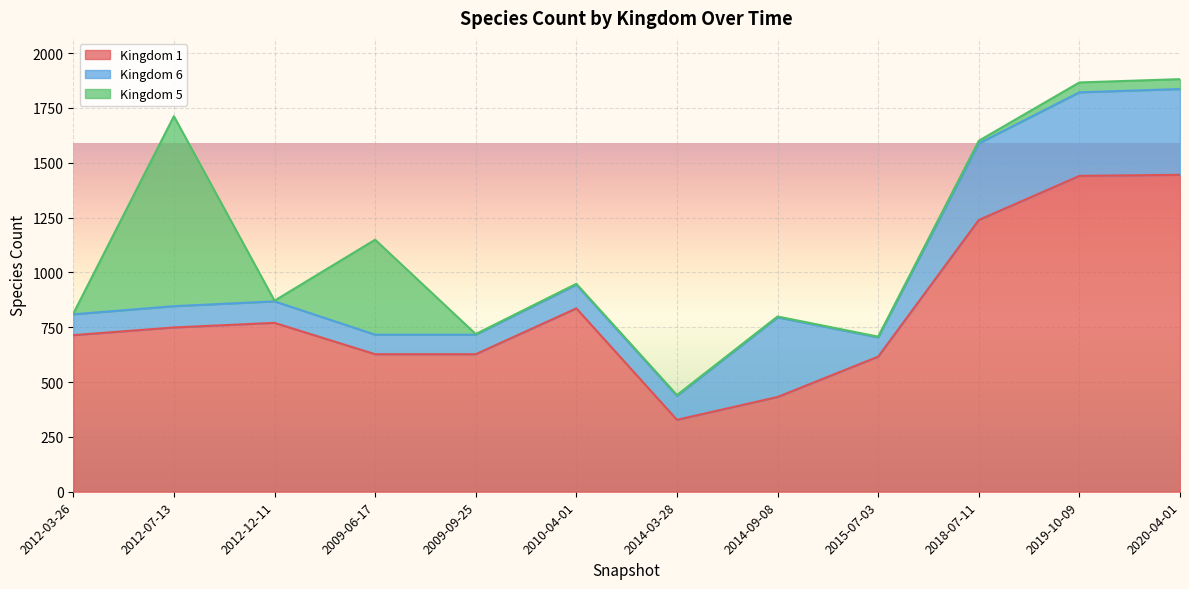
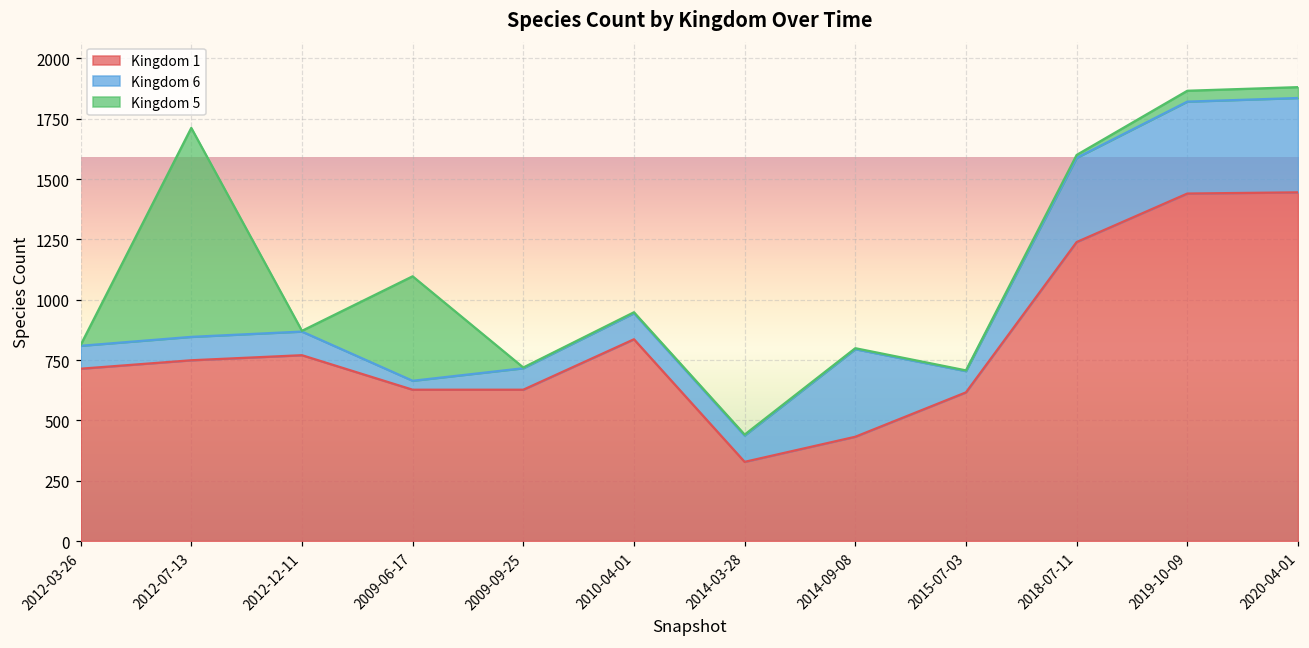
  {
    "Kingdom 1": {
      "2012-03-26": 710,
      "2012-07-13": 750,
      "2012-12-11": 770,
      "2009-06-17": 630,
      "2009-09-25": 630,
      "2010-04-01": 840,
      "2014-03-28": 330,
      "2014-09-08": 430,
      "2015-07-03": 620,
      "2018-07-11": 1240,
      "2019-10-09": 1440,
      "2020-04-01": 1450
    },
    "Kingdom 6": {
      "2012-07-13": 100,
-     "2009-06-17": 90,
+     "2009-06-17": 40,
      "2018-07-11": 350,
      "2019-10-09": 380,
      "2020-04-01": 390
    },
    "Kingdom 5": {
      "2012-07-13": 870,
      "2009-06-17": 430,
      "2018-07-11": 10,
      "2019-10-09": 50,
      "2020-04-01": 50
    }
  }
